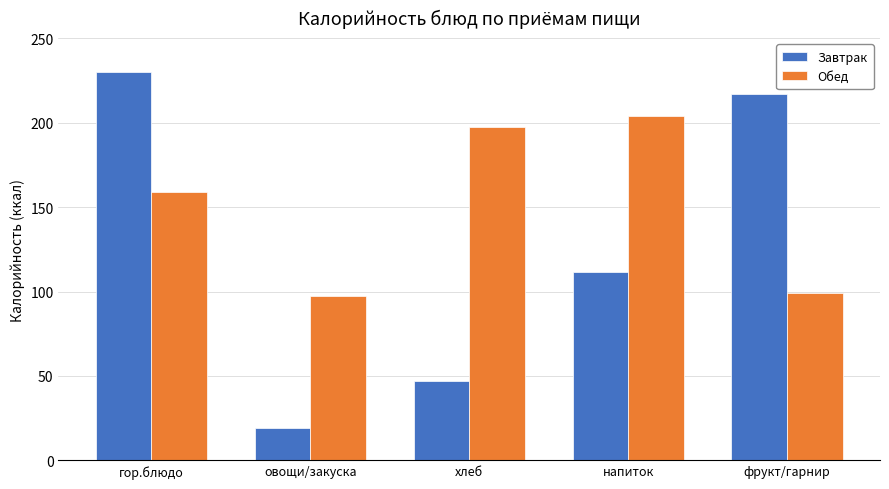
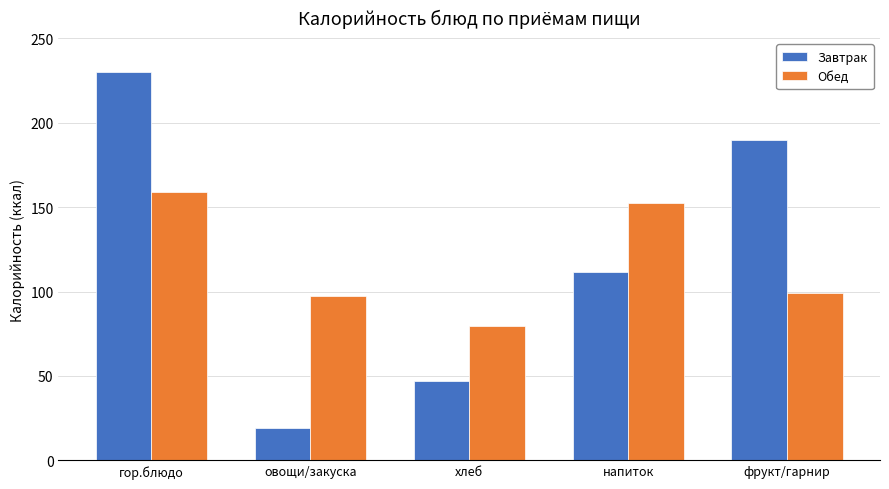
  {
    "Завтрак": {
      "гор.блюдо": 230,
      "овощи/закуска": 19,
      "хлеб": 47,
      "напиток": 112,
-     "фрукт/гарнир": 217
+     "фрукт/гарнир": 190
    },
    "Обед": {
      "гор.блюдо": 159,
      "овощи/закуска": 98,
-     "хлеб": 197,
-     "напиток": 204,
+     "хлеб": 80,
+     "напиток": 152,
      "фрукт/гарнир": 99
    }
  }
